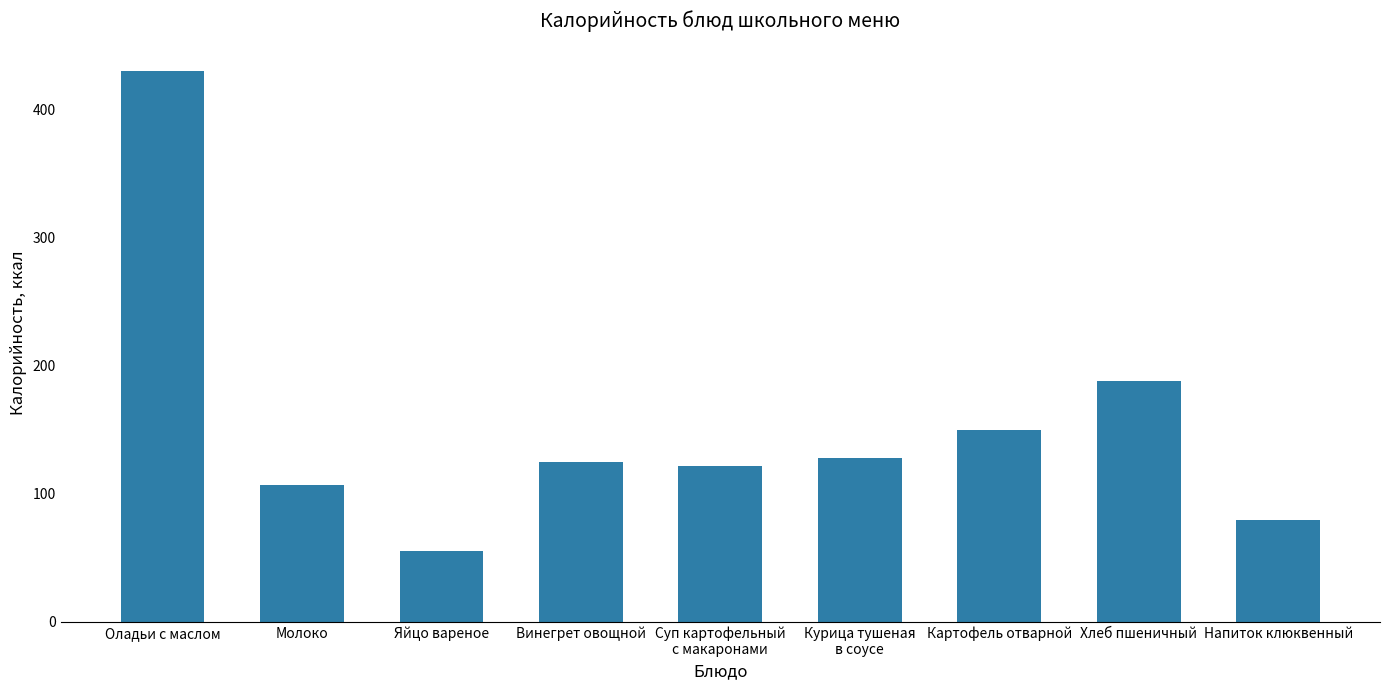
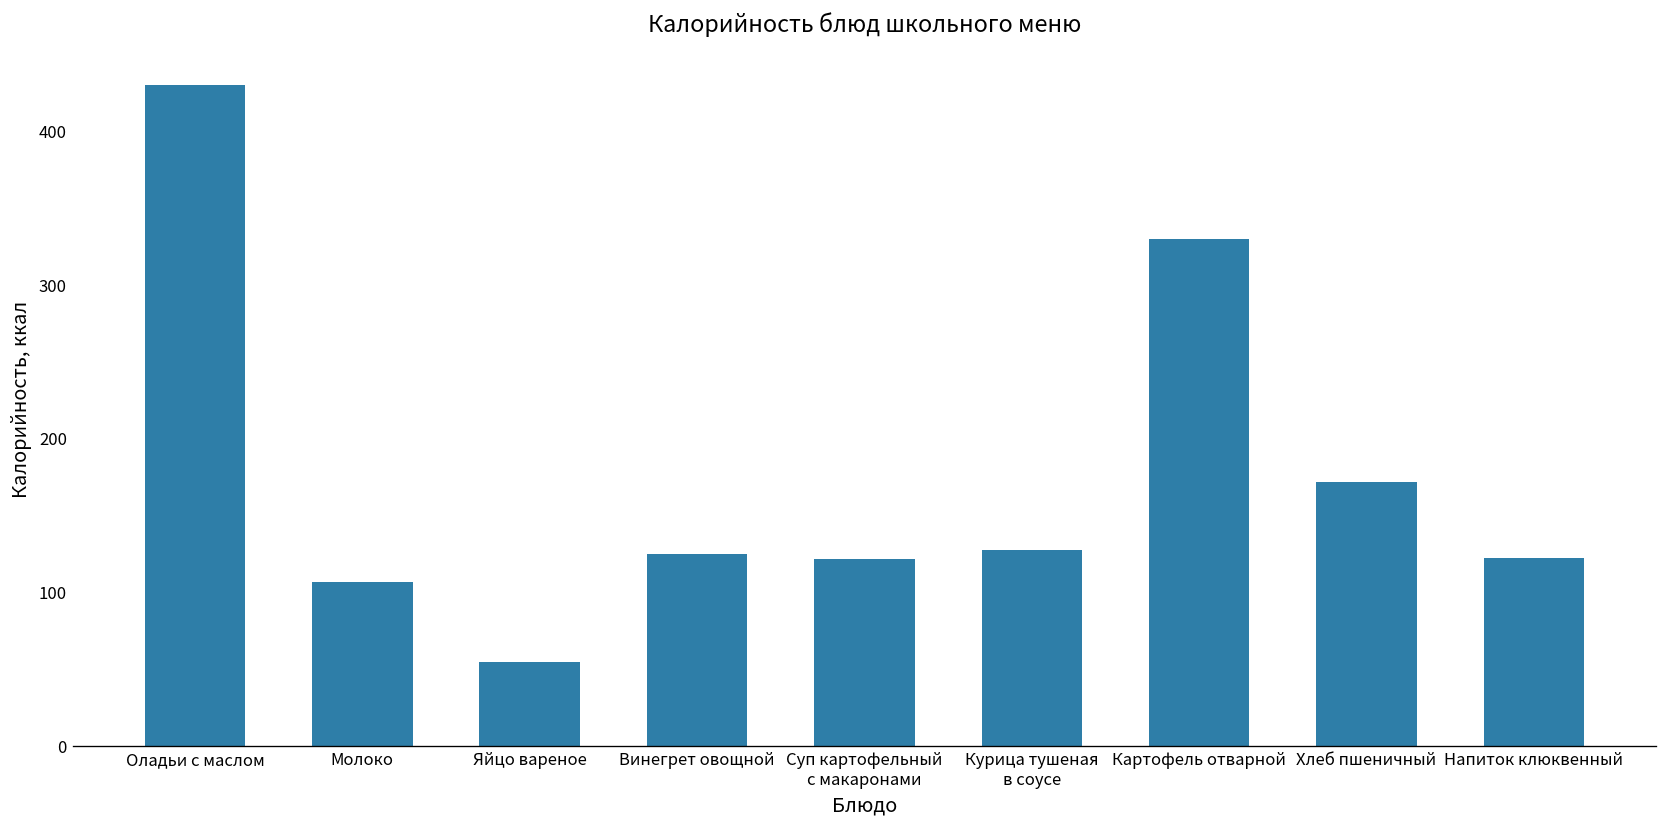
  {
    "Оладьи с маслом": 430,
    "Молоко": 107,
    "Яйцо вареное": 55,
    "Винегрет овощной": 125,
    "Суп картофельный с макаронами": 122,
    "Курица тушеная в соусе": 128,
-   "Картофель отварной": 150,
-   "Хлеб пшеничный": 188,
-   "Напиток клюквенный": 80
+   "Картофель отварной": 330,
+   "Хлеб пшеничный": 172,
+   "Напиток клюквенный": 123
  }
